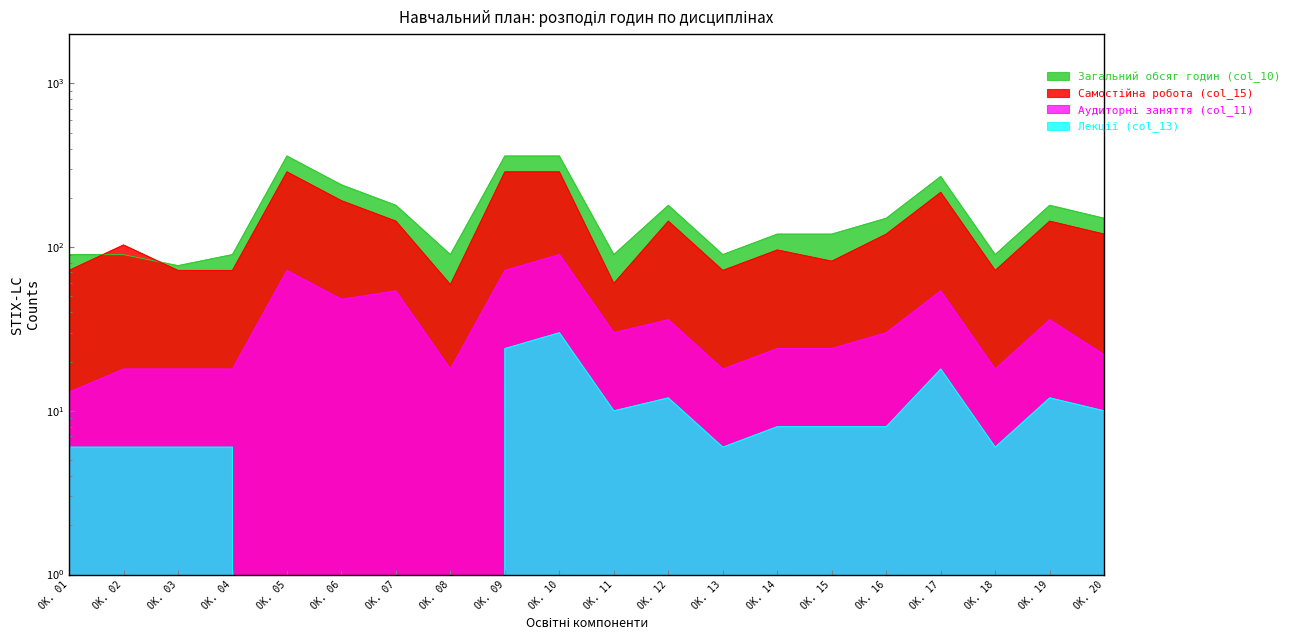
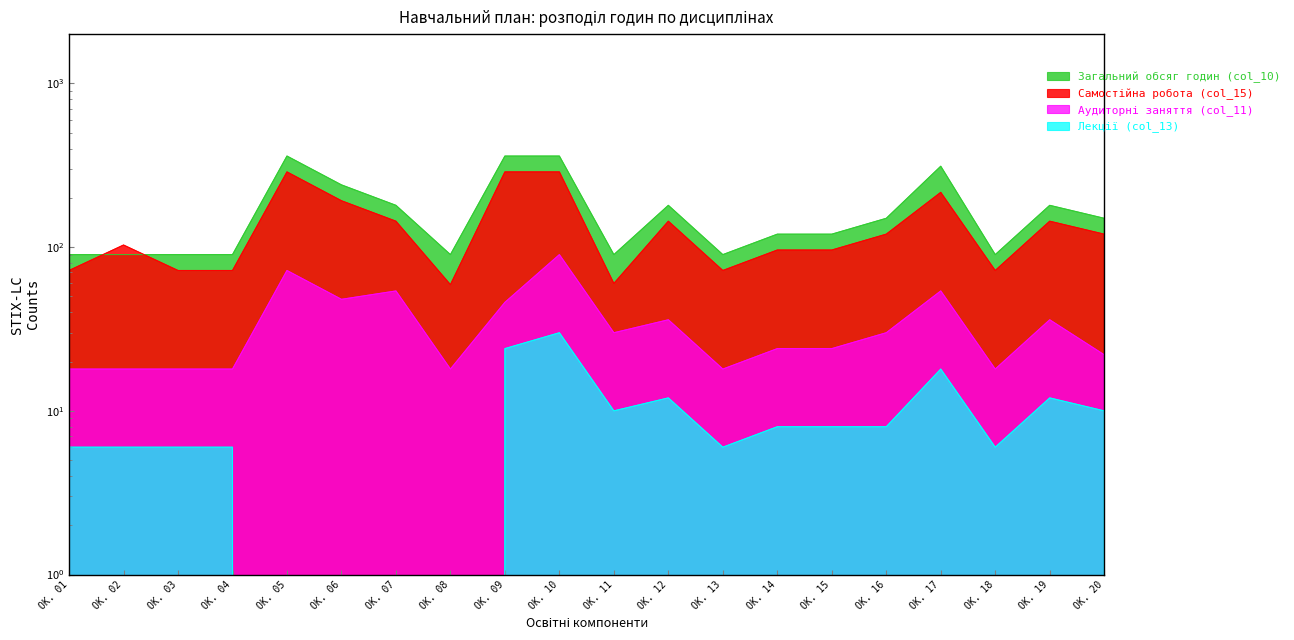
  {
    "Загальний обсяг годин (col_10)": {
      "ОК. 01": 90,
      "ОК. 02": 90,
-     "ОК. 03": 80,
+     "ОК. 03": 90,
      "ОК. 04": 90,
      "ОК. 05": 360,
      "ОК. 06": 240,
      "ОК. 07": 180,
      "ОК. 08": 90,
      "ОК. 09": 360,
      "ОК. 10": 360,
      "ОК. 11": 90,
      "ОК. 12": 180,
      "ОК. 13": 90,
      "ОК. 14": 120,
      "ОК. 15": 120,
      "ОК. 16": 150,
-     "ОК. 17": 270,
+     "ОК. 17": 310,
      "ОК. 18": 90,
      "ОК. 19": 180,
      "ОК. 20": 150
    },
    "Самостійна робота (col_15)": {
      "ОК. 01": 70,
      "ОК. 02": 100,
      "ОК. 03": 70,
      "ОК. 04": 70,
      "ОК. 05": 290,
      "ОК. 06": 190,
      "ОК. 07": 140,
      "ОК. 08": 59,
      "ОК. 09": 290,
      "ОК. 10": 290,
      "ОК. 11": 60,
      "ОК. 12": 140,
      "ОК. 13": 70,
      "ОК. 14": 100,
-     "ОК. 15": 80,
+     "ОК. 15": 100,
      "ОК. 16": 120,
      "ОК. 17": 220,
      "ОК. 18": 70,
      "ОК. 19": 140,
      "ОК. 20": 120
    },
    "Аудиторні заняття (col_11)": {
-     "ОК. 01": 13,
+     "ОК. 01": 18,
      "ОК. 02": 18,
      "ОК. 03": 18,
      "ОК. 04": 18,
      "ОК. 05": 70,
      "ОК. 06": 48,
      "ОК. 07": 54,
      "ОК. 08": 18,
-     "ОК. 09": 70,
+     "ОК. 09": 46,
      "ОК. 10": 90,
      "ОК. 11": 30,
      "ОК. 12": 36,
      "ОК. 13": 18,
      "ОК. 14": 24,
      "ОК. 15": 24,
      "ОК. 16": 30,
      "ОК. 17": 54,
      "ОК. 18": 18,
      "ОК. 19": 36,
      "ОК. 20": 22
    },
    "Лекції (col_13)": {
      "ОК. 01": 6,
      "ОК. 02": 6,
      "ОК. 03": 6,
      "ОК. 04": 6,
      "ОК. 09": 24,
      "ОК. 10": 30,
      "ОК. 11": 10,
      "ОК. 12": 12,
      "ОК. 13": 6,
      "ОК. 14": 8,
      "ОК. 15": 8,
      "ОК. 16": 8,
      "ОК. 17": 18,
      "ОК. 18": 6,
      "ОК. 19": 12,
      "ОК. 20": 10
    }
  }
